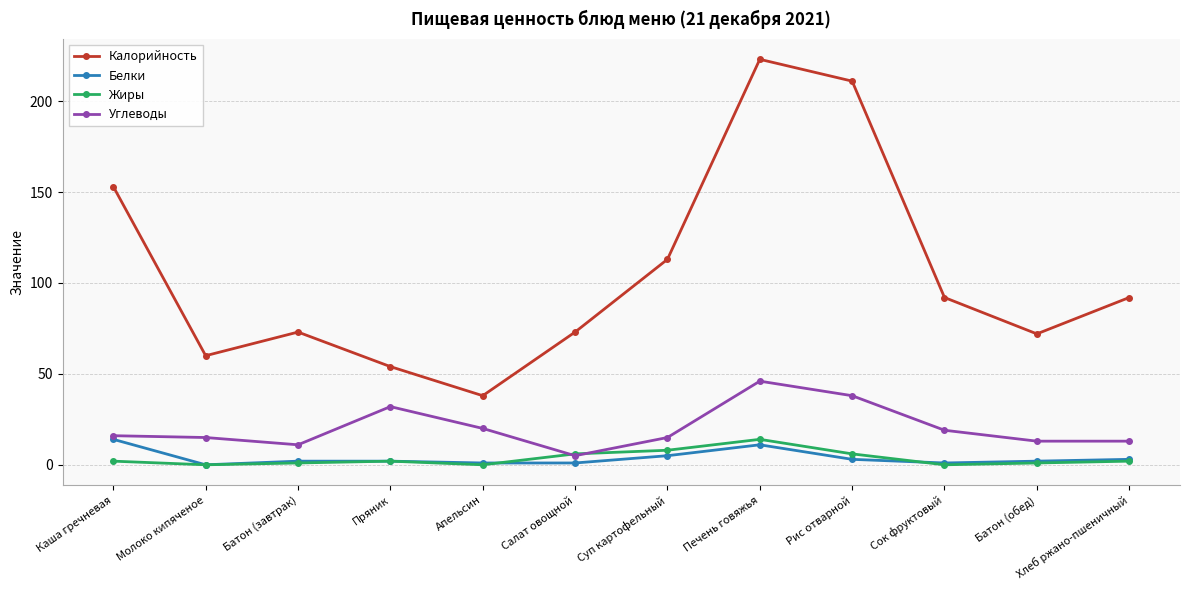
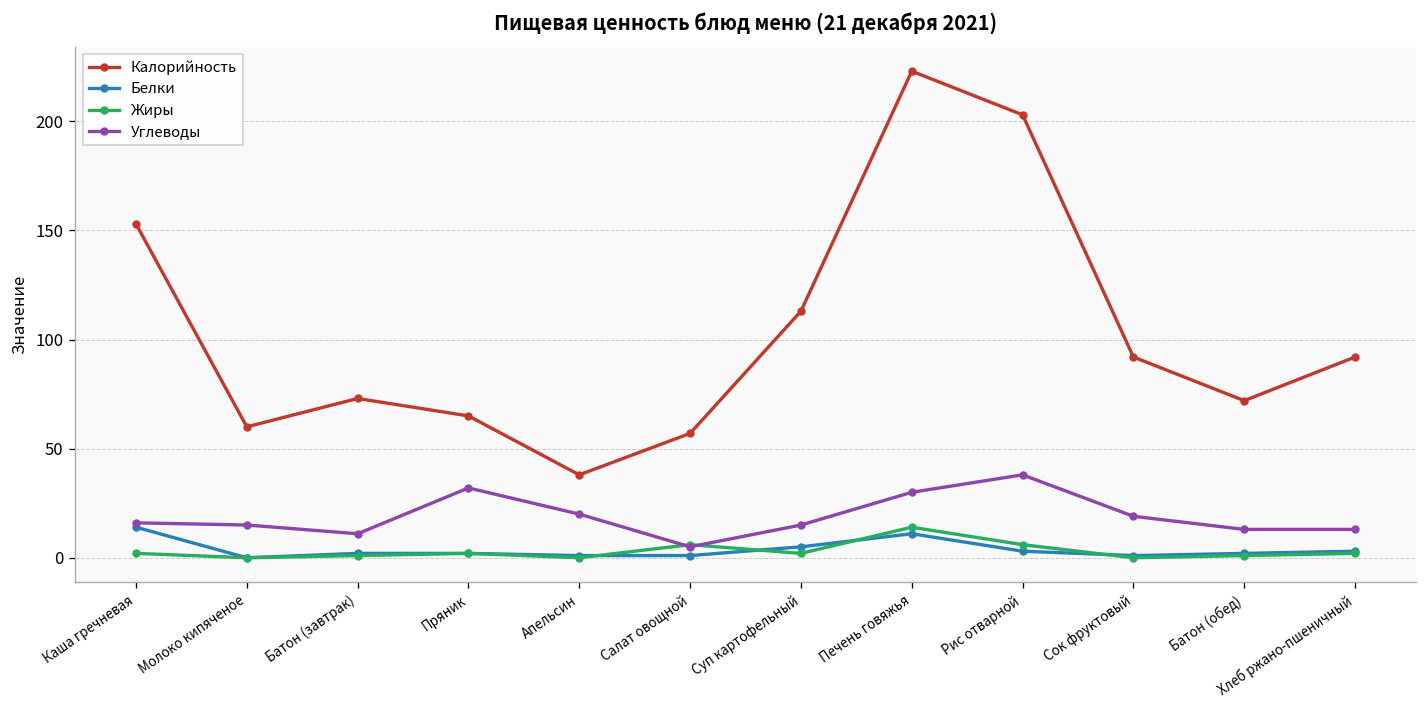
  {
    "Калорийность": {
      "Каша гречневая": 153,
      "Молоко кипяченое": 60,
      "Батон (завтрак)": 73,
-     "Пряник": 54,
+     "Пряник": 65,
      "Апельсин": 38,
-     "Салат овощной": 73,
+     "Салат овощной": 57,
      "Суп картофельный": 113,
      "Печень говяжья": 223,
-     "Рис отварной": 211,
+     "Рис отварной": 203,
      "Сок фруктовый": 92,
      "Батон (обед)": 72,
      "Хлеб ржано-пшеничный": 92
    },
    "Белки": {
      "Каша гречневая": 14,
      "Салат овощной": 1,
      "Суп картофельный": 5,
      "Печень говяжья": 11,
      "Рис отварной": 3
    },
    "Жиры": {
      "Каша гречневая": 2,
-     "Суп картофельный": 8,
+     "Суп картофельный": 2,
      "Печень говяжья": 14,
      "Рис отварной": 6
    },
    "Углеводы": {
      "Каша гречневая": 16,
      "Молоко кипяченое": 15,
      "Батон (завтрак)": 11,
      "Пряник": 32,
      "Апельсин": 20,
      "Суп картофельный": 15,
-     "Печень говяжья": 46,
+     "Печень говяжья": 30,
      "Рис отварной": 38,
      "Сок фруктовый": 19,
      "Батон (обед)": 13,
      "Хлеб ржано-пшеничный": 13
    }
  }
